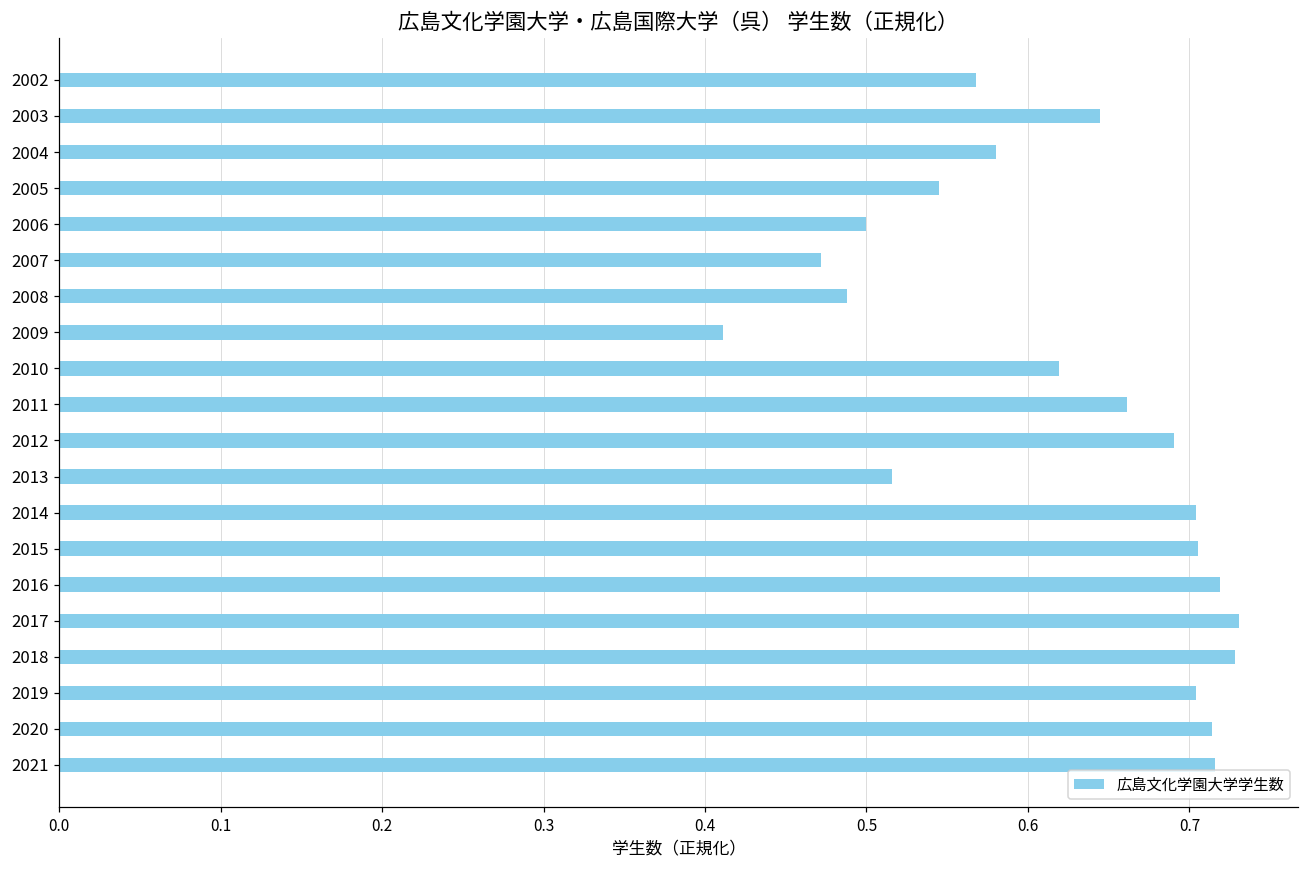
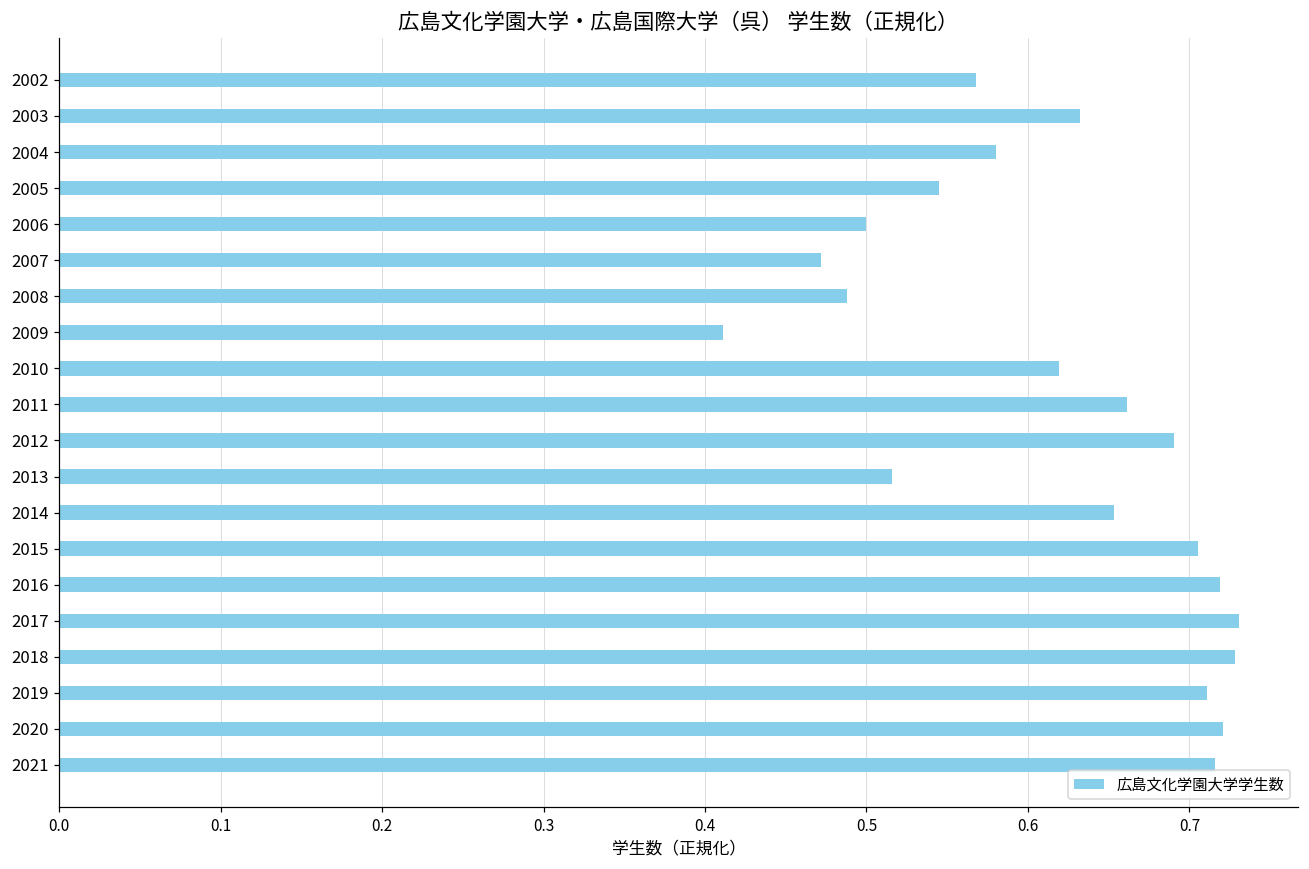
  {
    "2002": 0.568,
-   "2003": 0.645,
+   "2003": 0.632,
    "2004": 0.580,
    "2005": 0.545,
    "2006": 0.500,
    "2007": 0.472,
    "2008": 0.488,
    "2009": 0.411,
    "2010": 0.619,
    "2011": 0.661,
    "2012": 0.691,
    "2013": 0.516,
-   "2014": 0.704,
+   "2014": 0.653,
    "2015": 0.705,
    "2016": 0.719,
    "2017": 0.731,
    "2018": 0.728,
-   "2019": 0.704,
-   "2020": 0.714,
+   "2019": 0.711,
+   "2020": 0.721,
    "2021": 0.716
  }
